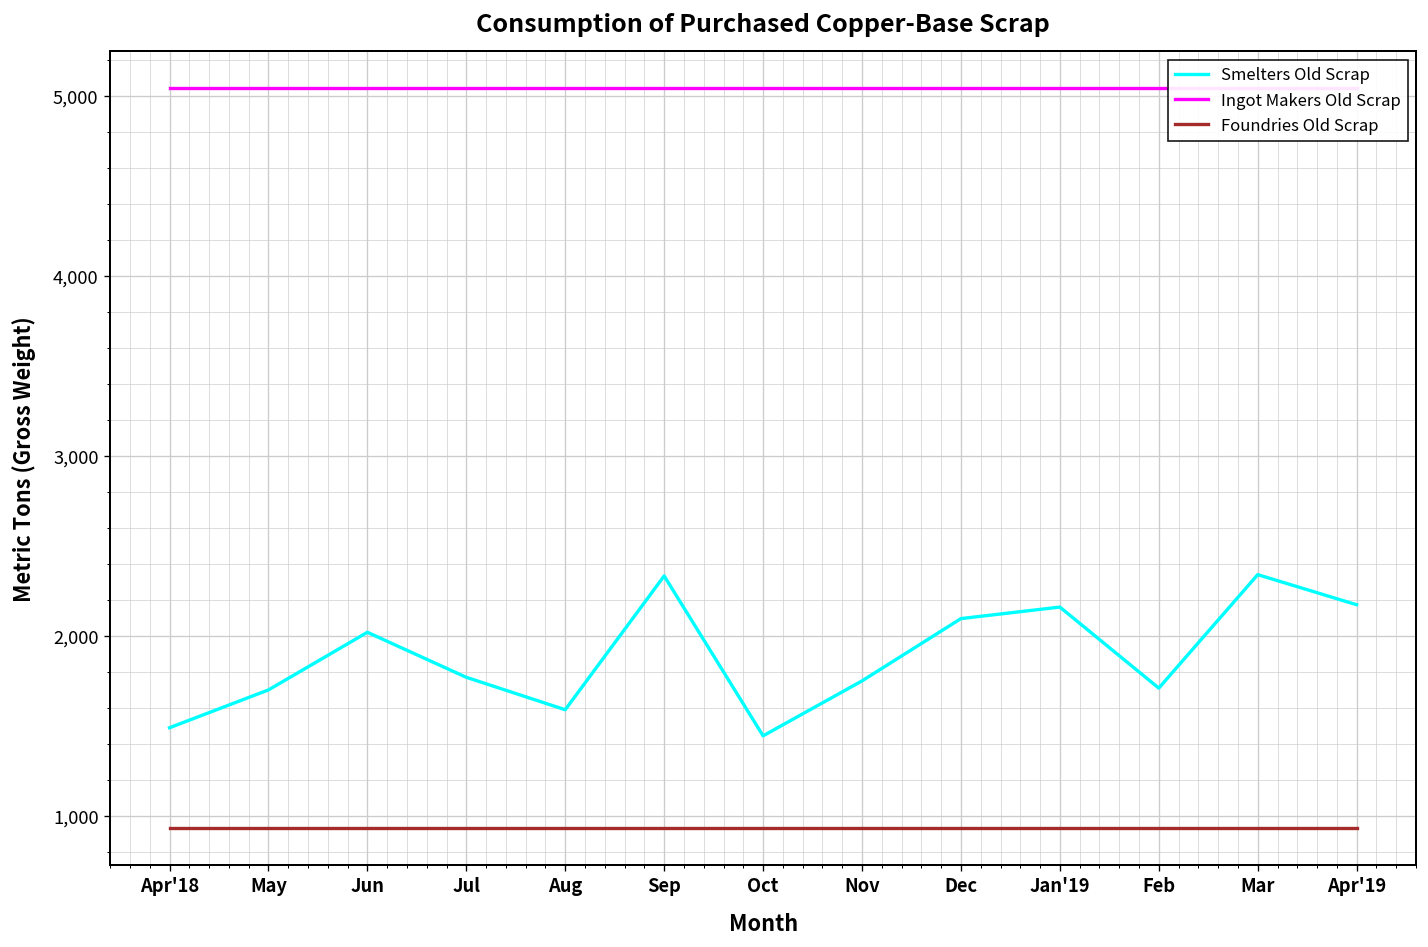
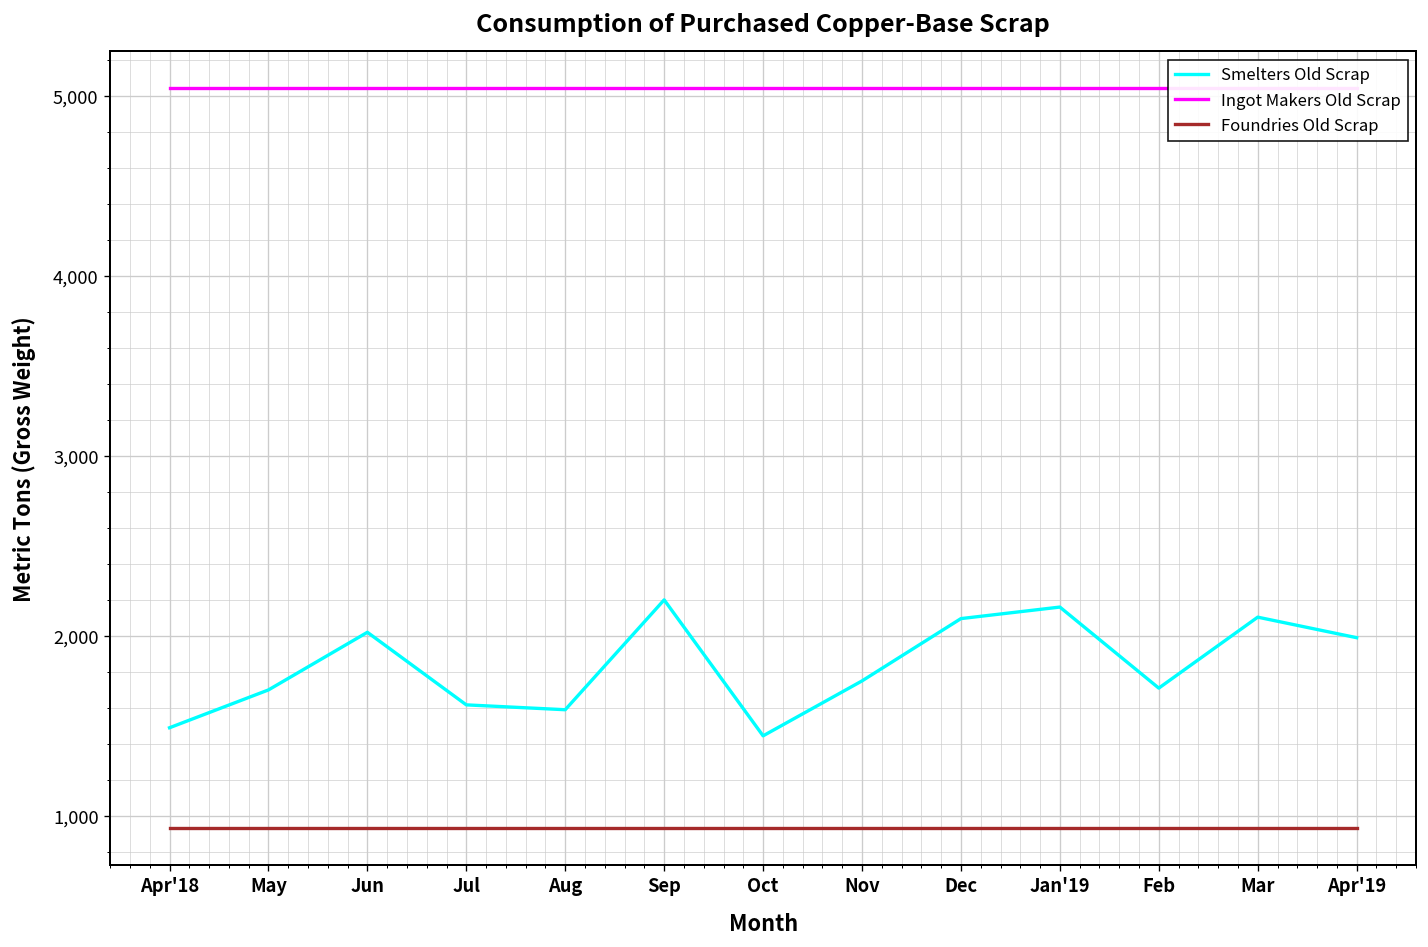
  {
    "Smelters Old Scrap": {
      "Apr'18": "1,490",
      "May": "1,700",
      "Jun": "2,020",
-     "Jul": "1,770",
+     "Jul": "1,620",
      "Aug": "1,590",
-     "Sep": "2,330",
+     "Sep": "2,200",
      "Oct": "1,450",
      "Nov": "1,750",
      "Dec": "2,100",
      "Jan'19": "2,160",
      "Feb": "1,710",
-     "Mar": "2,340",
-     "Apr'19": "2,170"
+     "Mar": "2,100",
+     "Apr'19": "1,990"
    },
    "Ingot Makers Old Scrap": {
      "Apr'18": "5,040",
      "May": "5,040",
      "Jun": "5,040",
      "Jul": "5,040",
      "Aug": "5,040",
      "Sep": "5,040",
      "Oct": "5,040",
      "Nov": "5,040",
      "Dec": "5,040",
      "Jan'19": "5,040",
      "Feb": "5,040"
    },
    "Foundries Old Scrap": {
      "Apr'18": "940",
      "May": "940",
      "Jun": "940",
      "Jul": "940",
      "Aug": "940",
      "Sep": "940",
      "Oct": "940",
      "Nov": "940",
      "Dec": "940",
      "Jan'19": "940",
      "Feb": "940",
      "Mar": "940",
      "Apr'19": "940"
    }
  }
